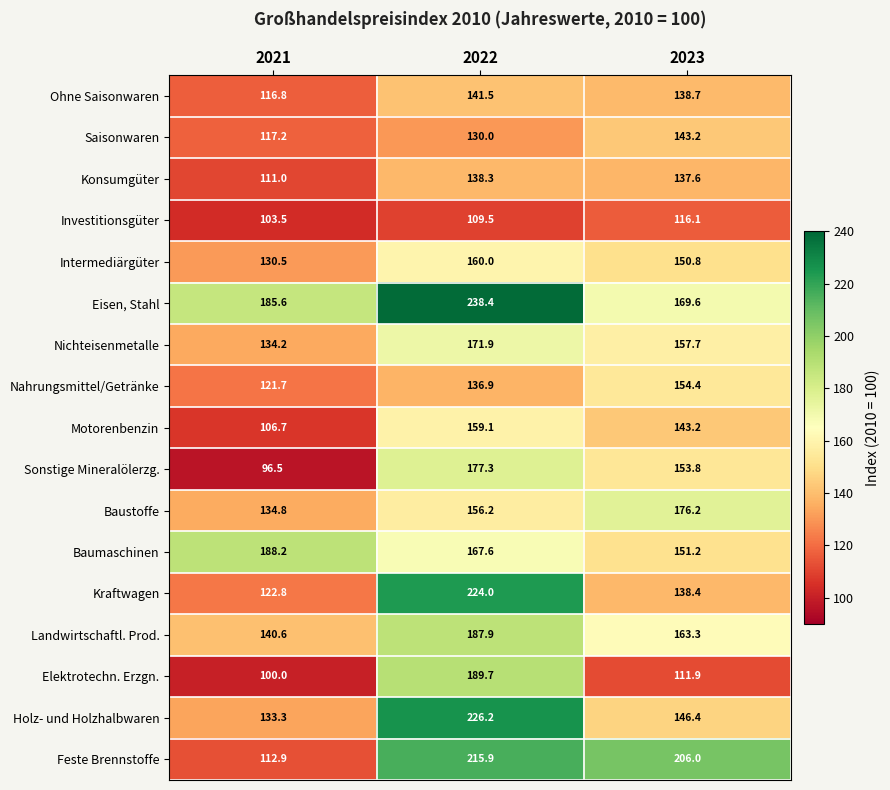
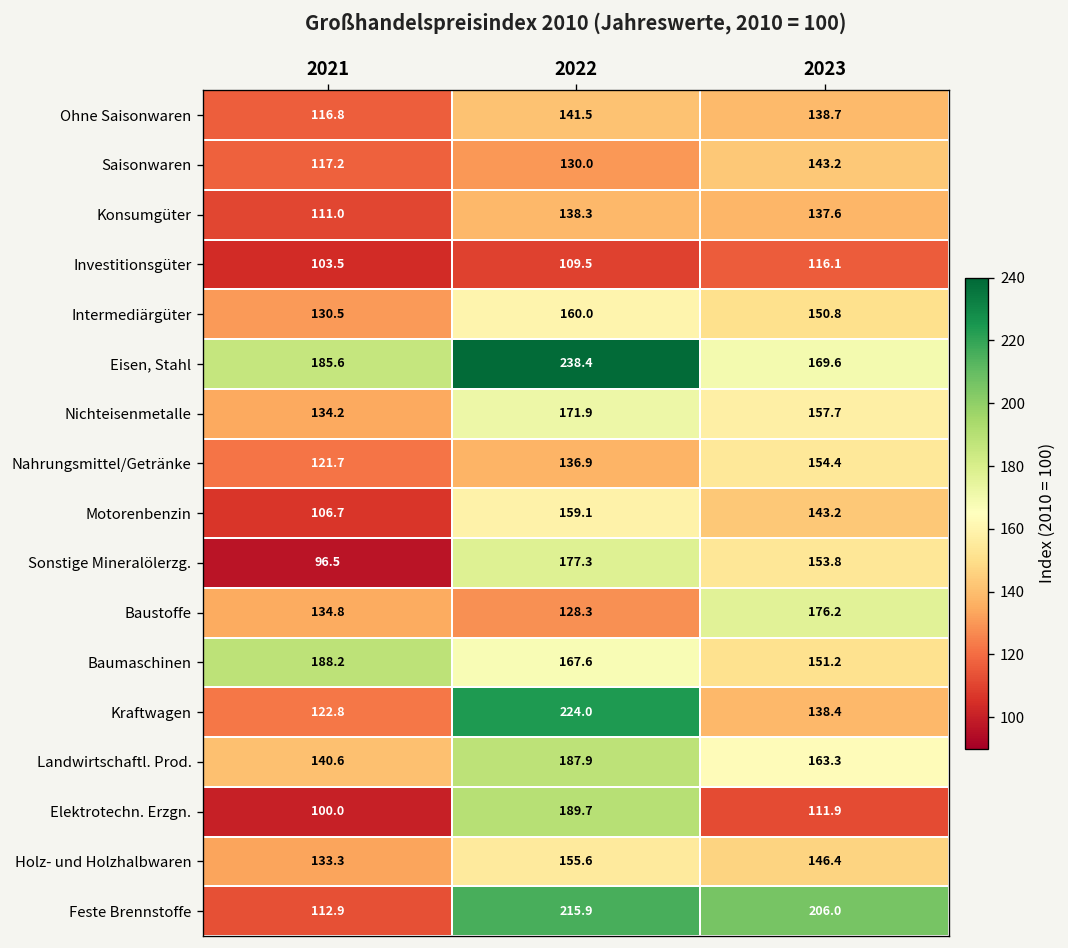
  {
    "Ohne Saisonwaren": {
      "2021": 116.8,
      "2022": 141.5,
      "2023": 138.7
    },
    "Saisonwaren": {
      "2021": 117.2,
      "2022": 130.0,
      "2023": 143.2
    },
    "Konsumgüter": {
      "2021": 111.0,
      "2022": 138.3,
      "2023": 137.6
    },
    "Investitionsgüter": {
      "2021": 103.5,
      "2022": 109.5,
      "2023": 116.1
    },
    "Intermediärgüter": {
      "2021": 130.5,
      "2022": 160.0,
      "2023": 150.8
    },
    "Eisen, Stahl": {
      "2021": 185.6,
      "2022": 238.4,
      "2023": 169.6
    },
    "Nichteisenmetalle": {
      "2021": 134.2,
      "2022": 171.9,
      "2023": 157.7
    },
    "Nahrungsmittel/Getränke": {
      "2021": 121.7,
      "2022": 136.9,
      "2023": 154.4
    },
    "Motorenbenzin": {
      "2021": 106.7,
      "2022": 159.1,
      "2023": 143.2
    },
    "Sonstige Mineralölerzg.": {
      "2021": 96.5,
      "2022": 177.3,
      "2023": 153.8
    },
    "Baustoffe": {
      "2021": 134.8,
-     "2022": 156.2,
+     "2022": 128.3,
      "2023": 176.2
    },
    "Baumaschinen": {
      "2021": 188.2,
      "2022": 167.6,
      "2023": 151.2
    },
    "Kraftwagen": {
      "2021": 122.8,
      "2022": 224.0,
      "2023": 138.4
    },
    "Landwirtschaftl. Prod.": {
      "2021": 140.6,
      "2022": 187.9,
      "2023": 163.3
    },
    "Elektrotechn. Erzgn.": {
      "2021": 100.0,
      "2022": 189.7,
      "2023": 111.9
    },
    "Holz- und Holzhalbwaren": {
      "2021": 133.3,
-     "2022": 226.2,
+     "2022": 155.6,
      "2023": 146.4
    },
    "Feste Brennstoffe": {
      "2021": 112.9,
      "2022": 215.9,
      "2023": 206.0
    }
  }
